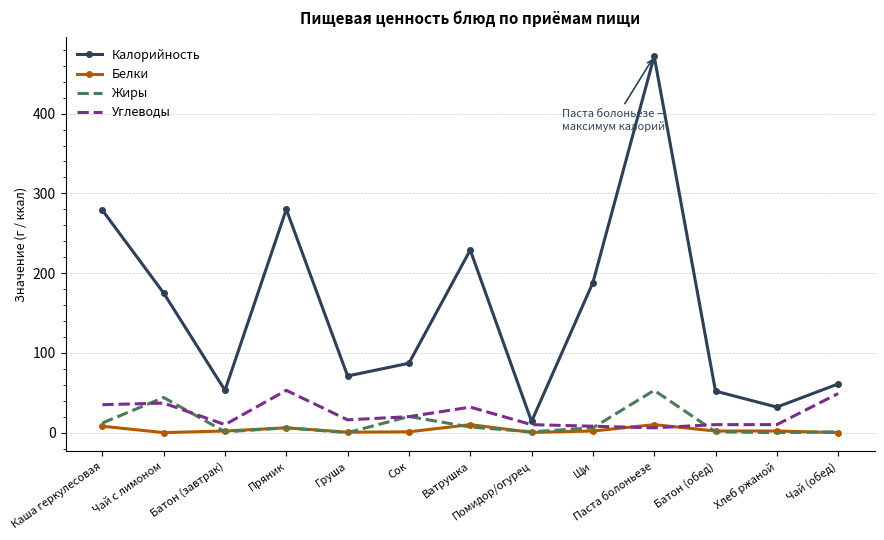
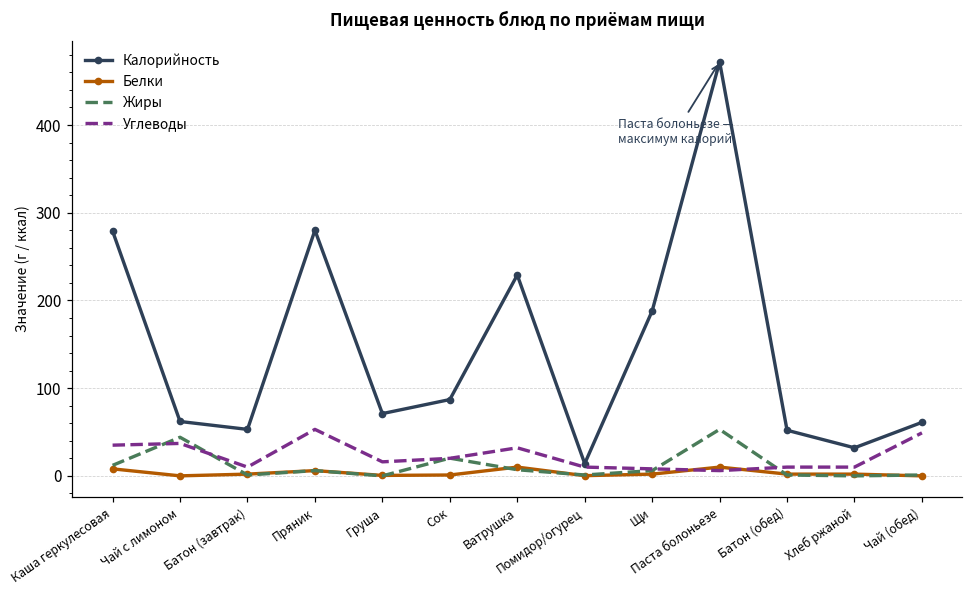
  {
    "Калорийность": {
      "Каша геркулесовая": 280,
-     "Чай с лимоном": 180,
+     "Чай с лимоном": 60,
      "Батон (завтрак)": 50,
      "Пряник": 280,
      "Груша": 70,
      "Сок": 90,
      "Ватрушка": 230,
      "Помидор/огурец": 10,
      "Щи": 190,
      "Паста болоньезе": 470,
      "Батон (обед)": 50,
      "Хлеб ржаной": 30,
      "Чай (обед)": 60
    },
    "Белки": {
      "Каша геркулесовая": 10,
      "Чай с лимоном": 0,
      "Сок": 0,
      "Щи": 0,
      "Паста болоньезе": 10
    },
    "Жиры": {
      "Каша геркулесовая": 10,
      "Чай с лимоном": 40,
      "Паста болоньезе": 50
    },
    "Углеводы": {
      "Каша геркулесовая": 40,
      "Чай с лимоном": 40,
      "Батон (завтрак)": 10,
      "Пряник": 50,
      "Груша": 20,
      "Ватрушка": 30,
      "Помидор/огурец": 10,
      "Паста болоньезе": 10,
      "Батон (обед)": 10,
      "Хлеб ржаной": 10,
      "Чай (обед)": 50
    }
  }
